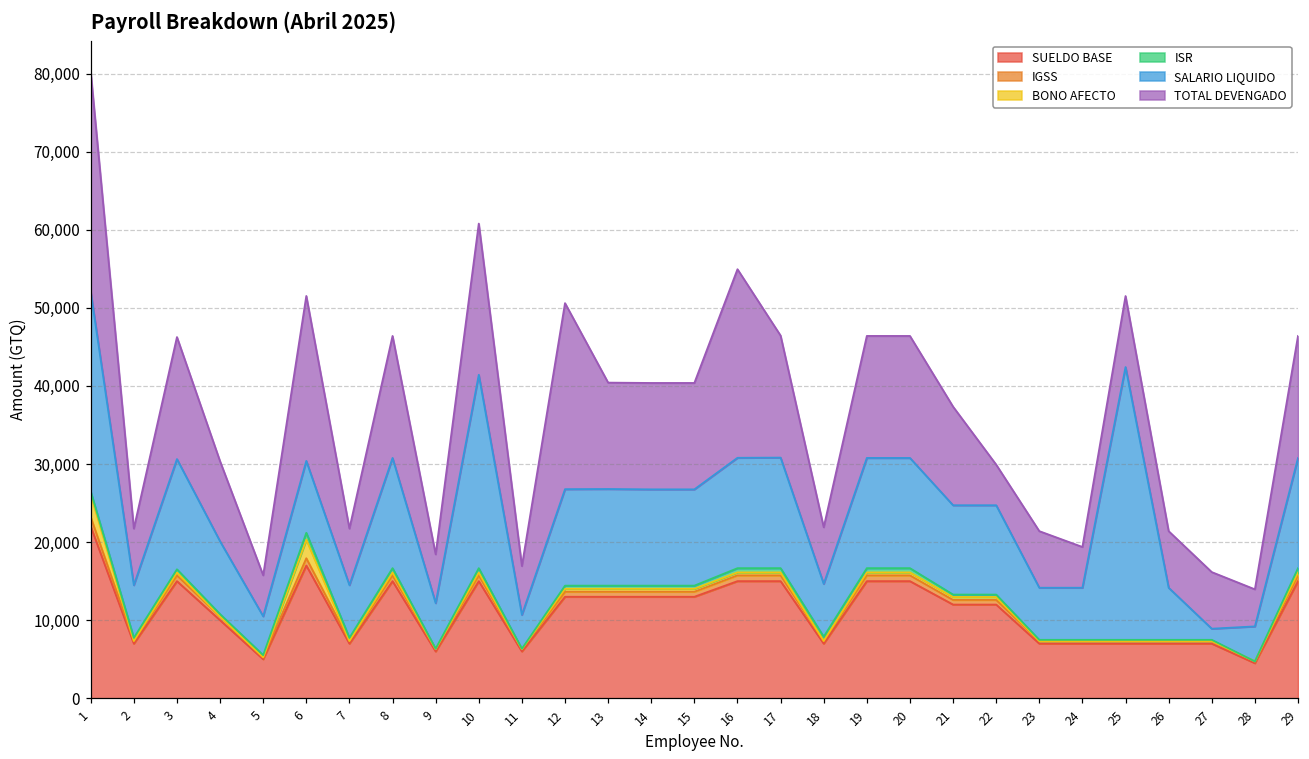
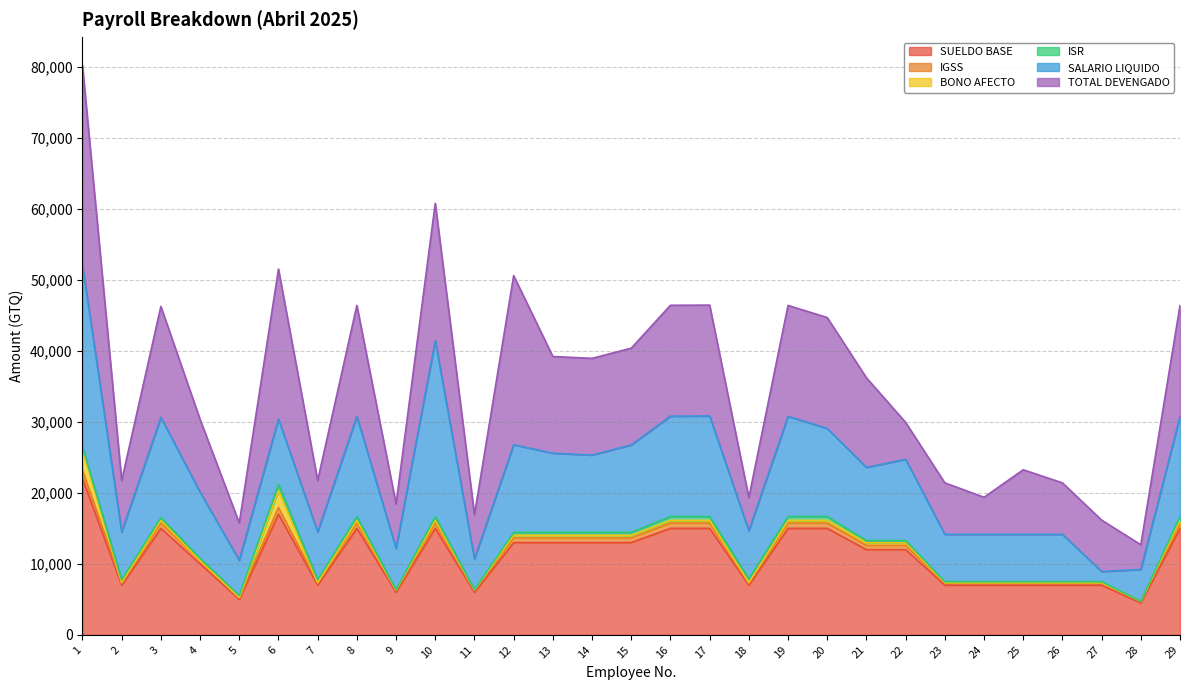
  {
    "BONO AFECTO": {
      "1": "3,000",
      "3": "0",
      "6": "2,000",
      "8": "0",
      "10": "0",
      "12": "0",
      "13": "0",
      "14": "0",
      "15": "0",
      "16": "0",
      "17": "0",
      "19": "0",
      "20": "0",
      "29": "0"
    },
    "ISR": {
      "1": "0",
      "2": "0",
      "3": "0",
      "6": "1,000",
      "7": "0",
      "8": "1,000",
      "10": "1,000",
      "12": "0",
      "13": "0",
      "14": "0",
      "15": "0",
      "16": "1,000",
      "17": "1,000",
      "18": "1,000",
      "19": "1,000",
      "20": "1,000",
      "29": "1,000"
    },
    "SALARIO LIQUIDO": {
      "1": "26,000",
      "2": "7,000",
      "3": "14,000",
      "4": "9,000",
      "5": "5,000",
      "6": "9,000",
      "7": "7,000",
      "8": "14,000",
      "9": "6,000",
      "10": "25,000",
      "11": "4,000",
      "12": "12,000",
-     "13": "12,000",
-     "14": "12,000",
+     "13": "11,000",
+     "14": "11,000",
      "15": "12,000",
      "16": "14,000",
      "17": "14,000",
      "18": "7,000",
      "19": "14,000",
-     "20": "14,000",
-     "21": "11,000",
+     "20": "12,000",
+     "21": "10,000",
      "22": "11,000",
      "23": "7,000",
      "24": "7,000",
-     "25": "35,000",
+     "25": "7,000",
      "26": "7,000",
      "27": "1,000",
      "28": "4,000",
      "29": "14,000"
    },
    "TOTAL DEVENGADO": {
      "1": "28,000",
      "2": "7,000",
      "3": "16,000",
      "4": "10,000",
      "5": "5,000",
      "6": "21,000",
      "7": "7,000",
      "8": "16,000",
      "9": "6,000",
      "10": "19,000",
      "11": "6,000",
      "12": "24,000",
      "13": "14,000",
      "14": "14,000",
      "15": "14,000",
-     "16": "24,000",
+     "16": "16,000",
      "17": "16,000",
-     "18": "7,000",
+     "18": "5,000",
      "19": "16,000",
      "20": "16,000",
      "21": "13,000",
      "22": "5,000",
      "23": "7,000",
      "24": "5,000",
      "25": "9,000",
      "26": "7,000",
      "27": "7,000",
-     "28": "5,000",
+     "28": "3,000",
      "29": "16,000"
    }
  }
